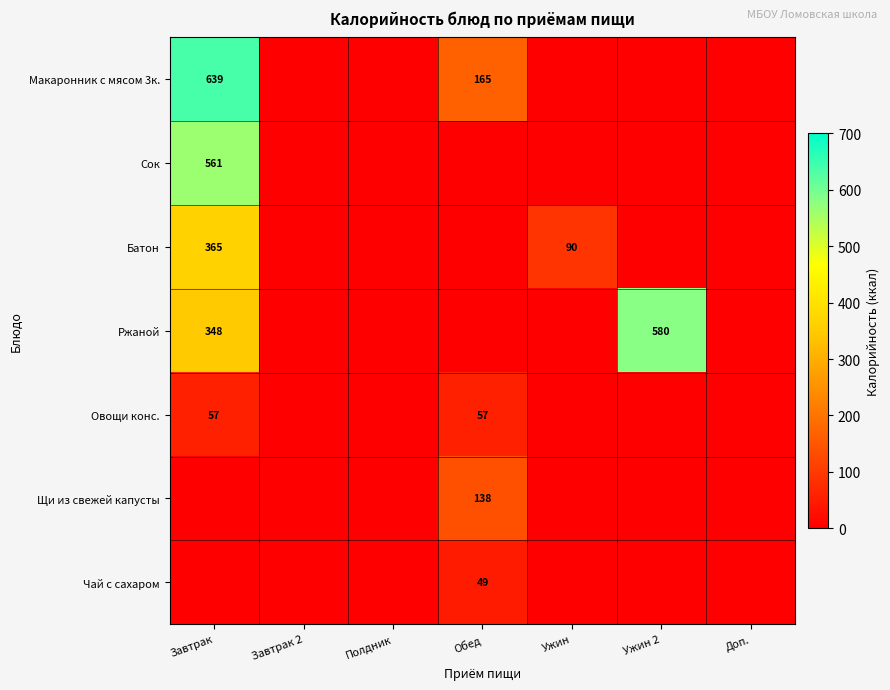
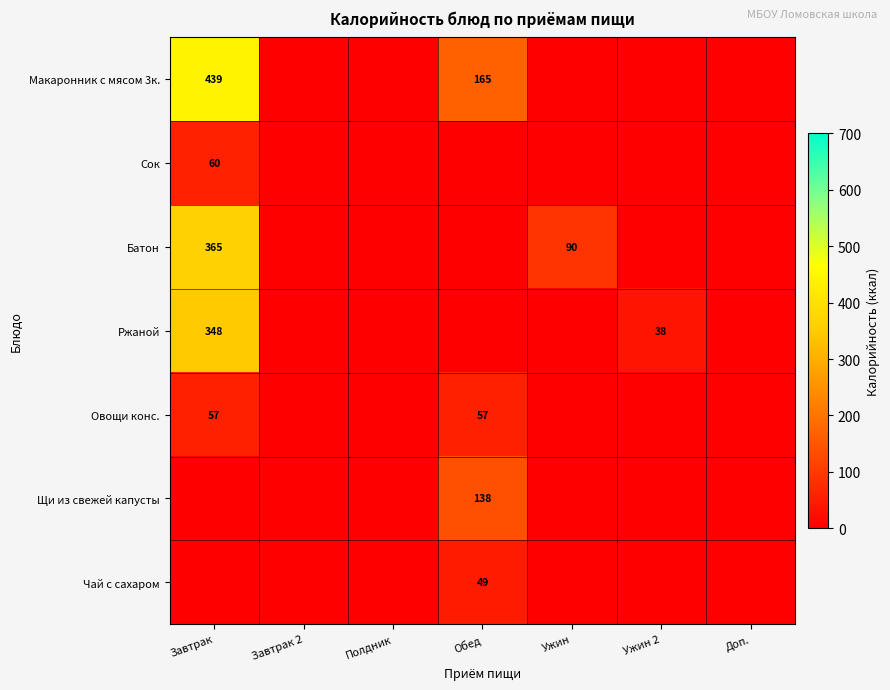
  {
    "Макаронник с мясом 3к.": {
-     "Завтрак": 639,
+     "Завтрак": 439,
      "Обед": 165
    },
    "Сок": {
-     "Завтрак": 561
+     "Завтрак": 60
    },
    "Батон": {
      "Завтрак": 365,
      "Ужин": 90
    },
    "Ржаной": {
      "Завтрак": 348,
-     "Ужин 2": 580
+     "Ужин 2": 38
    },
    "Овощи конс.": {
      "Завтрак": 57,
      "Обед": 57
    },
    "Щи из свежей капусты": {
      "Обед": 138
    },
    "Чай с сахаром": {
      "Обед": 49
    }
  }
